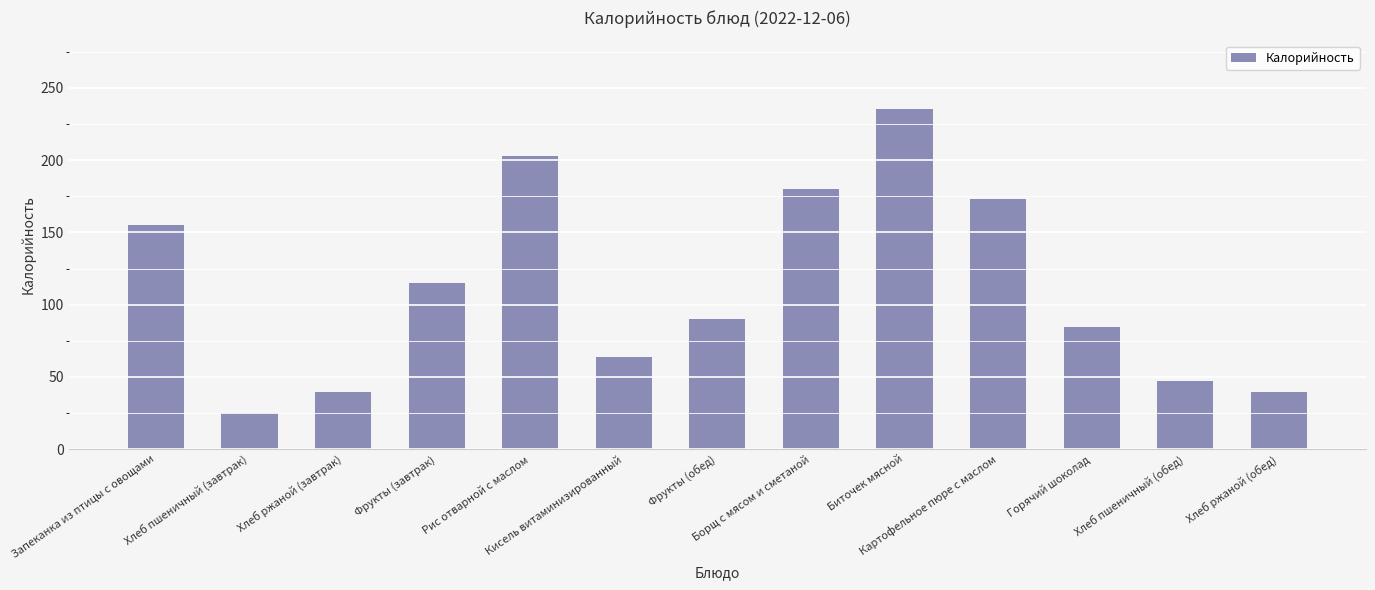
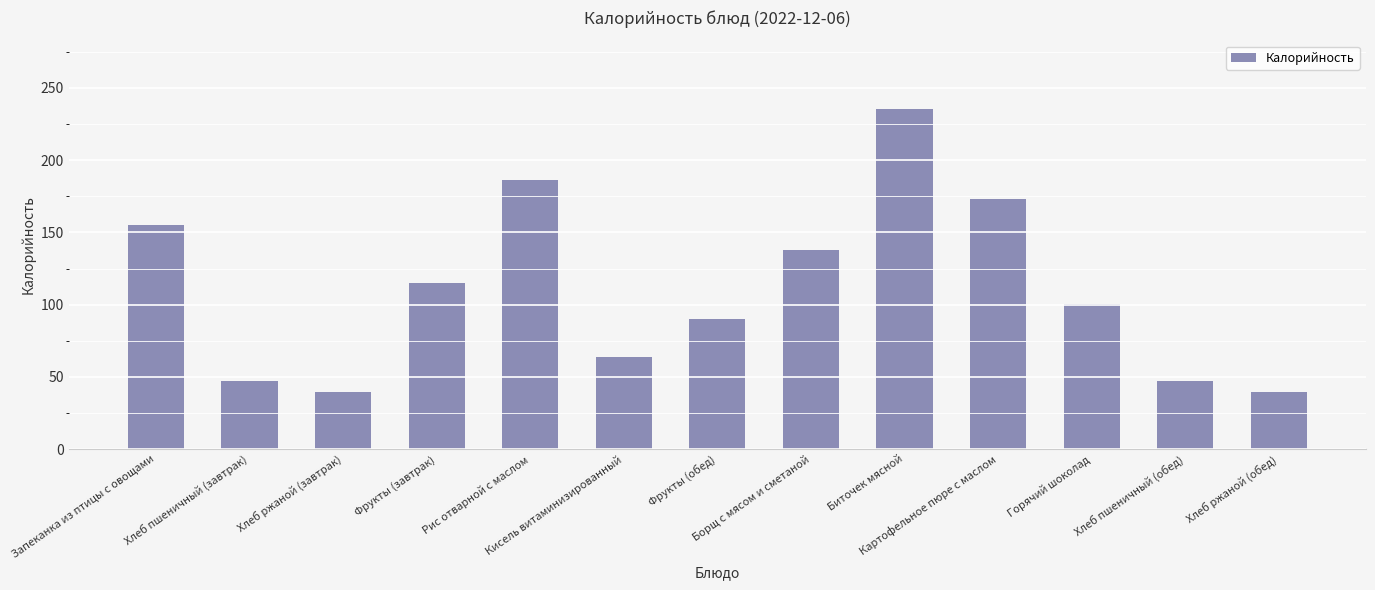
  {
    "Запеканка из птицы с овощами": 155,
-   "Хлеб пшеничный (завтрак)": 25,
+   "Хлеб пшеничный (завтрак)": 47,
    "Хлеб ржаной (завтрак)": 40,
    "Фрукты (завтрак)": 115,
-   "Рис отварной с маслом": 203,
+   "Рис отварной с маслом": 186,
    "Кисель витаминизированный": 64,
    "Фрукты (обед)": 90,
-   "Борщ с мясом и сметаной": 180,
+   "Борщ с мясом и сметаной": 138,
    "Биточек мясной": 236,
    "Картофельное пюре с маслом": 173,
-   "Горячий шоколад": 85,
+   "Горячий шоколад": 100,
    "Хлеб пшеничный (обед)": 47,
    "Хлеб ржаной (обед)": 40
  }
